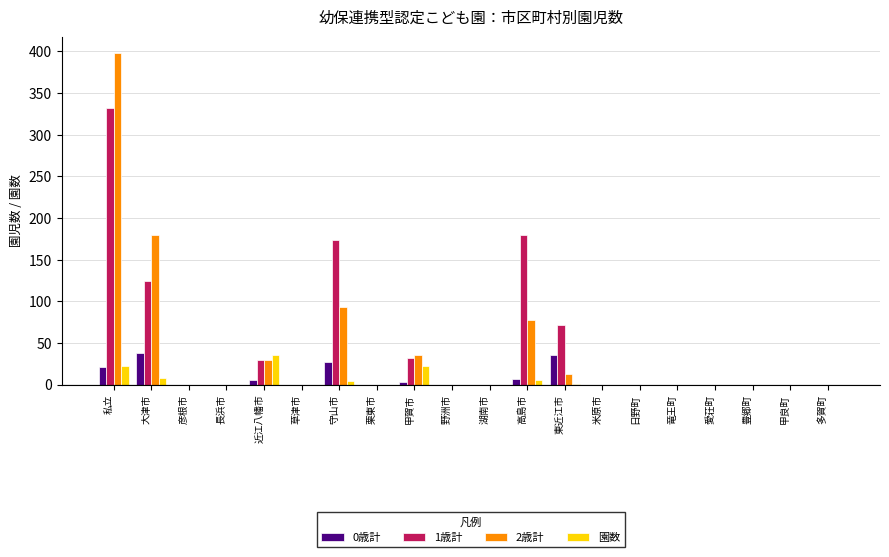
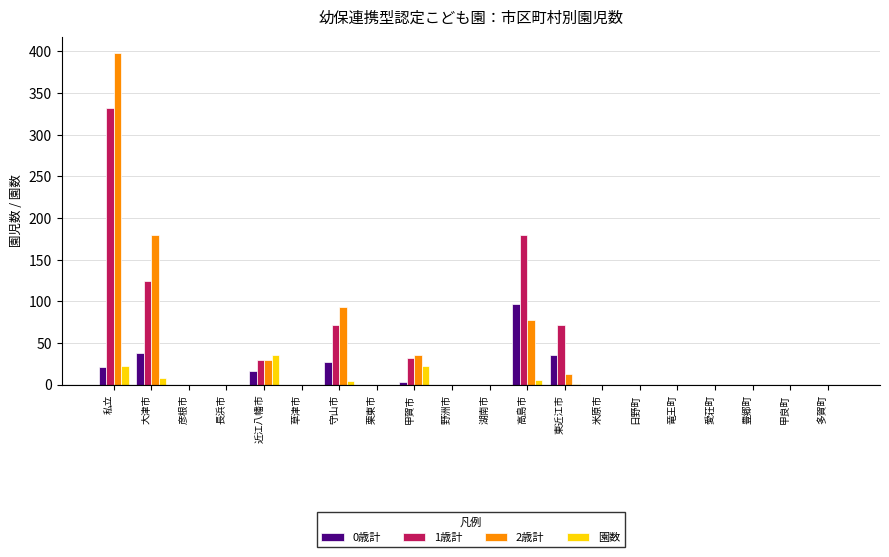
  {
    "0歳計": {
      "私立": 20,
      "大津市": 40,
      "彦根市": 0,
      "長浜市": 0,
-     "近江八幡市": 10,
+     "近江八幡市": 20,
      "草津市": 0,
      "守山市": 30,
      "栗東市": 0,
      "野洲市": 0,
      "湖南市": 0,
-     "高島市": 10,
+     "高島市": 100,
      "東近江市": 40,
      "米原市": 0,
      "日野町": 0,
      "竜王町": 0,
      "愛荘町": 0,
      "豊郷町": 0,
      "甲良町": 0,
      "多賀町": 0
    },
    "1歳計": {
      "私立": 330,
      "大津市": 120,
      "彦根市": 0,
      "長浜市": 0,
      "近江八幡市": 30,
      "草津市": 0,
-     "守山市": 170,
+     "守山市": 70,
      "栗東市": 0,
      "甲賀市": 30,
      "野洲市": 0,
      "湖南市": 0,
      "高島市": 180,
      "東近江市": 70,
      "米原市": 0,
      "日野町": 0,
      "竜王町": 0,
      "愛荘町": 0,
      "豊郷町": 0,
      "甲良町": 0,
      "多賀町": 0
    },
    "2歳計": {
      "私立": 400,
      "大津市": 180,
      "彦根市": 0,
      "長浜市": 0,
      "近江八幡市": 30,
      "草津市": 0,
      "守山市": 90,
      "栗東市": 0,
      "甲賀市": 40,
      "野洲市": 0,
      "湖南市": 0,
      "高島市": 80,
      "東近江市": 10,
      "米原市": 0,
      "日野町": 0,
      "竜王町": 0,
      "愛荘町": 0,
      "豊郷町": 0,
      "甲良町": 0,
      "多賀町": 0
    },
    "園数": {
      "私立": 20,
      "大津市": 10,
      "彦根市": 0,
      "長浜市": 0,
      "近江八幡市": 40,
      "草津市": 0,
      "守山市": 0,
      "栗東市": 0,
      "甲賀市": 20,
      "野洲市": 0,
      "湖南市": 0,
      "高島市": 10,
      "米原市": 0,
      "日野町": 0,
      "竜王町": 0,
      "愛荘町": 0,
      "豊郷町": 0,
      "甲良町": 0,
      "多賀町": 0
    }
  }
